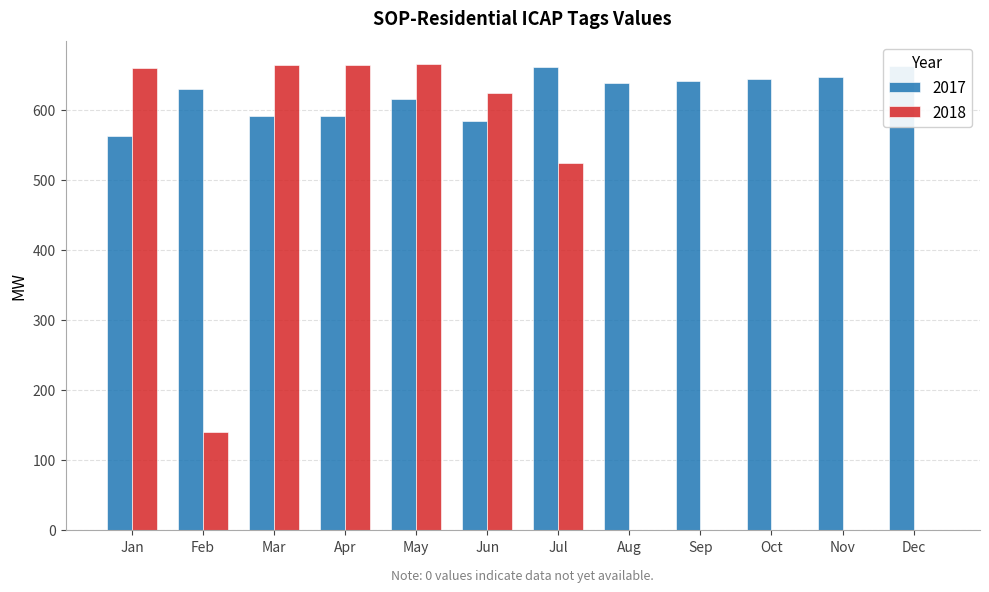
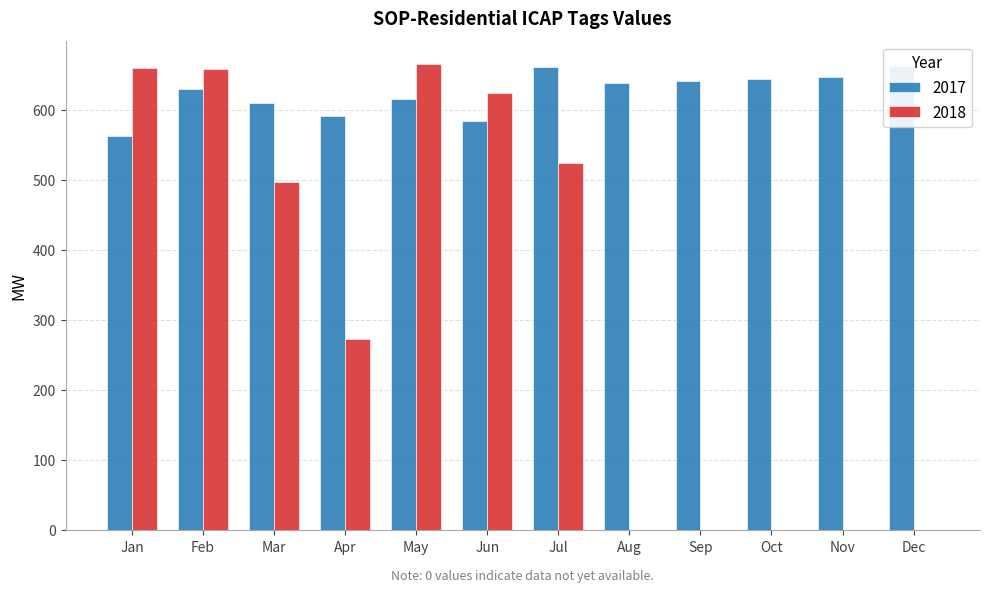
  {
    "2017": {
      "Jan": 560,
      "Feb": 630,
-     "Mar": 590,
+     "Mar": 610,
      "Apr": 590,
      "May": 620,
      "Jun": 580,
      "Jul": 660,
      "Aug": 640,
      "Sep": 640,
      "Oct": 640,
      "Nov": 650
    },
    "2018": {
      "Jan": 660,
-     "Feb": 140,
-     "Mar": 660,
-     "Apr": 660,
+     "Feb": 660,
+     "Mar": 500,
+     "Apr": 270,
      "May": 670,
      "Jun": 620,
      "Jul": 520,
      "Aug": 0,
      "Sep": 0,
      "Oct": 0,
      "Nov": 0,
      "Dec": 0
    }
  }
